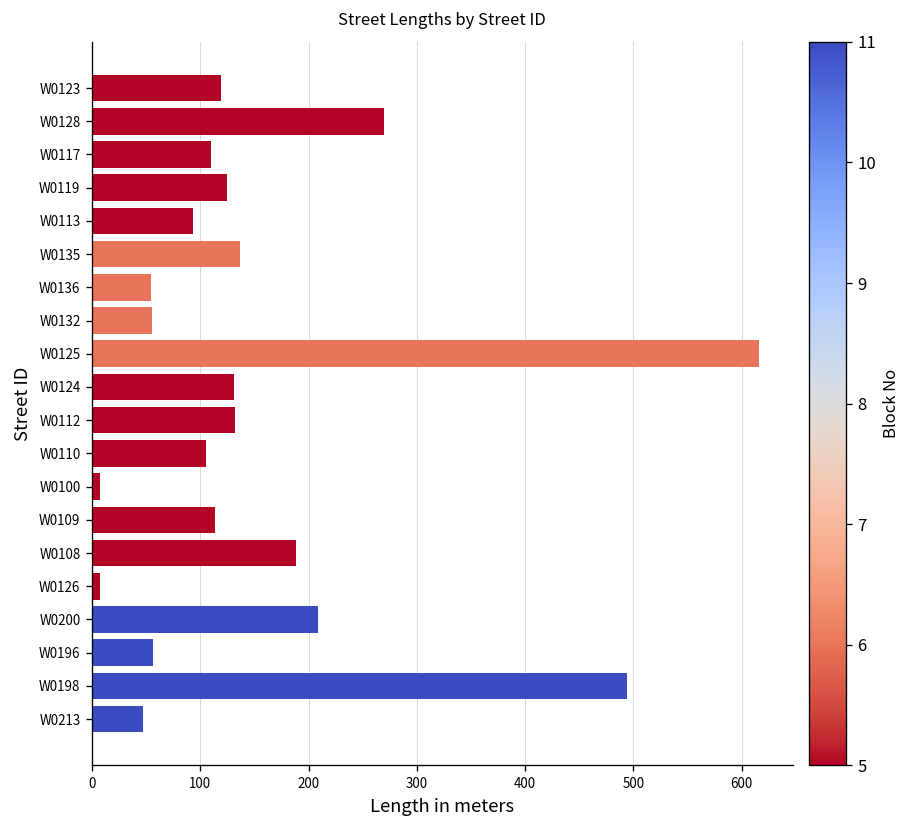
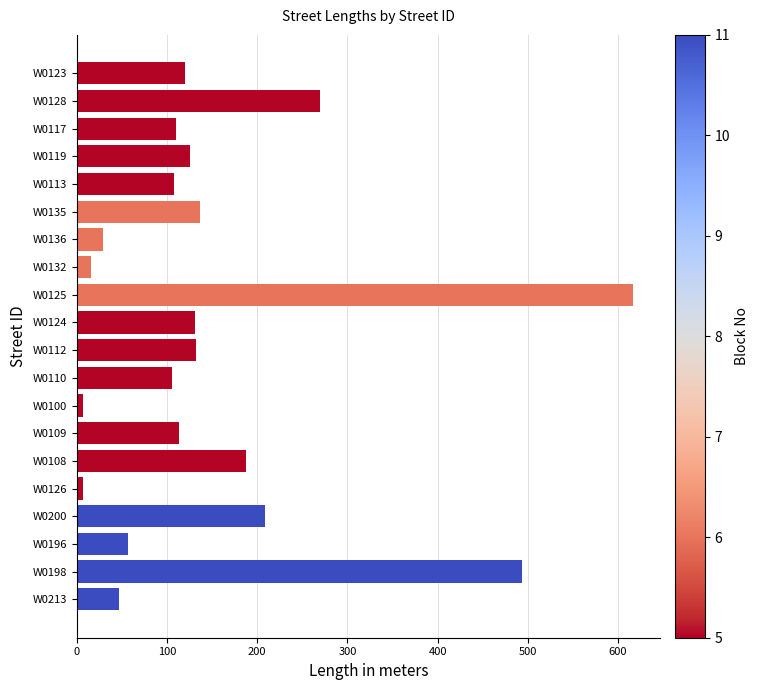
  {
    "W0123": 120,
    "W0128": 270,
    "W0117": 110,
    "W0119": 130,
-   "W0113": 90,
+   "W0113": 110,
    "W0135": 140,
-   "W0136": 50,
-   "W0132": 60,
+   "W0136": 30,
+   "W0132": 20,
    "W0125": 620,
    "W0124": 130,
    "W0112": 130,
    "W0110": 110,
    "W0100": 10,
    "W0109": 110,
    "W0108": 190,
    "W0126": 10,
    "W0200": 210,
    "W0196": 60,
    "W0198": 490,
    "W0213": 50
  }
